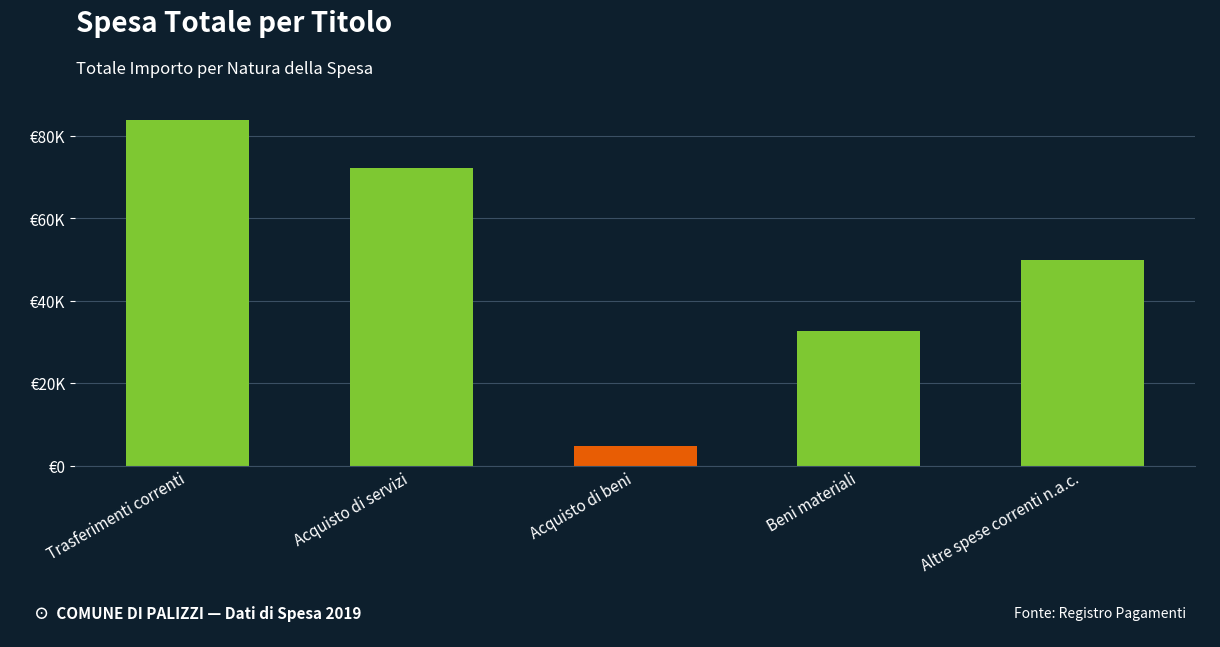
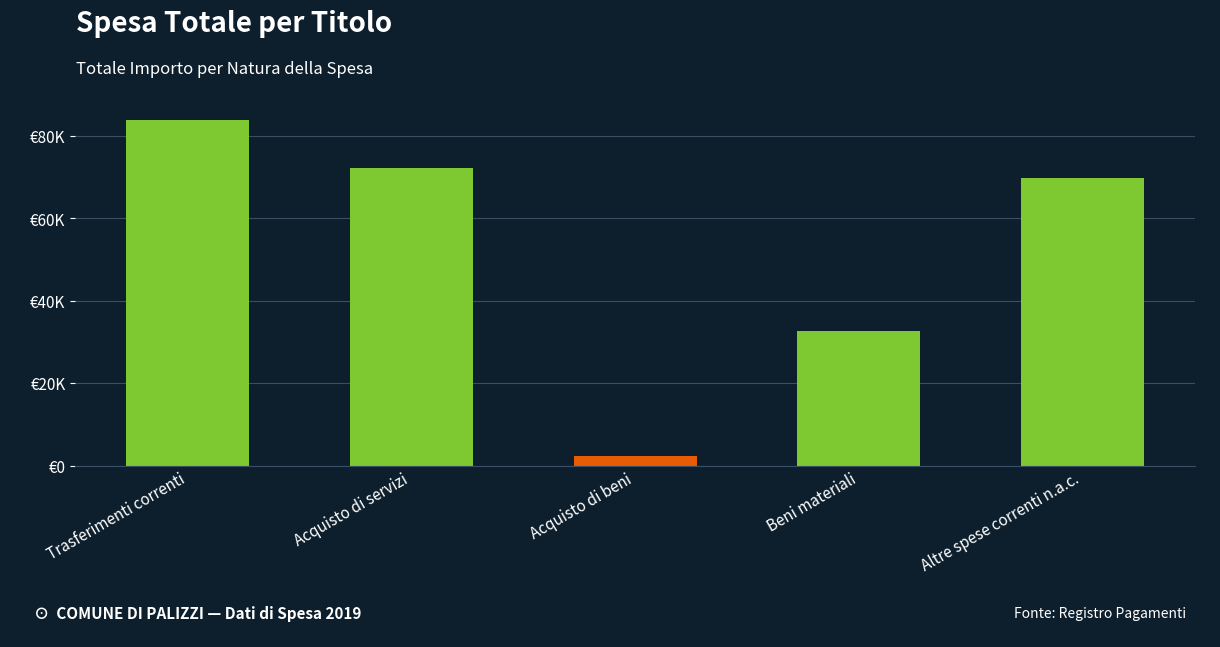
  {
    "Trasferimenti correnti": "€84000",
    "Acquisto di servizi": "€72000",
-   "Acquisto di beni": "€5000",
+   "Acquisto di beni": "€2000",
    "Beni materiali": "€33000",
-   "Altre spese correnti n.a.c.": "€50000"
+   "Altre spese correnti n.a.c.": "€70000"
  }
